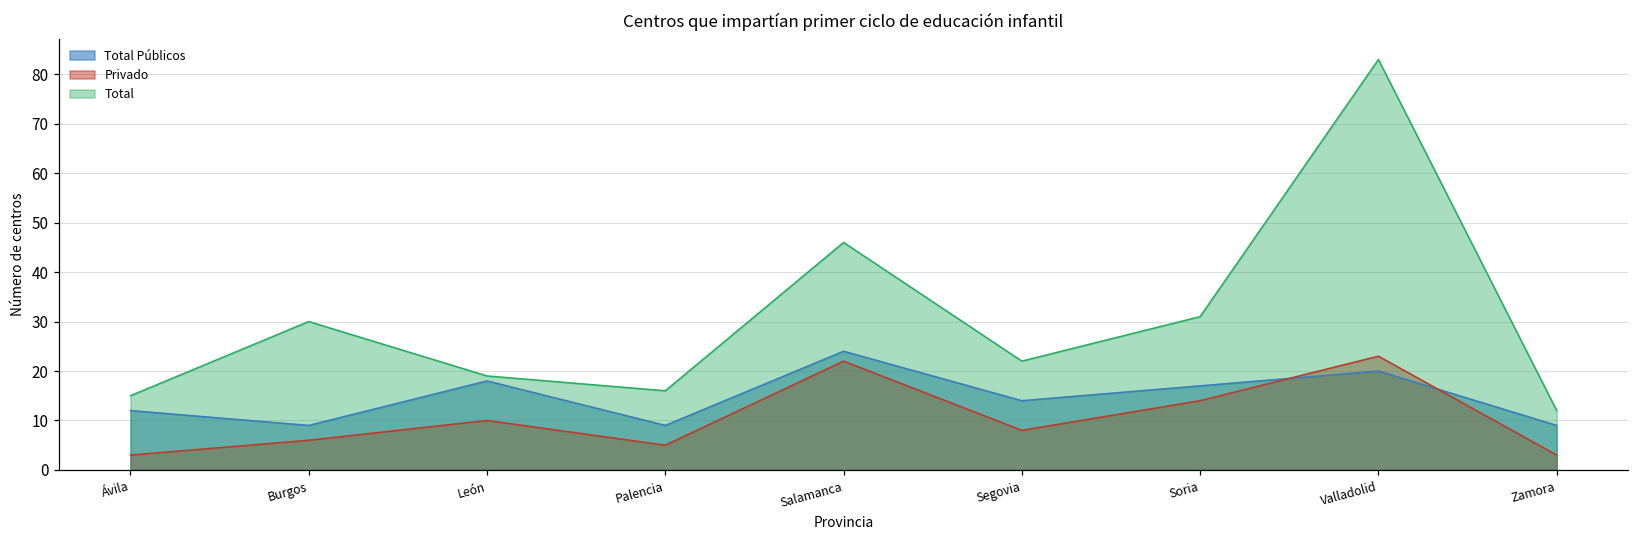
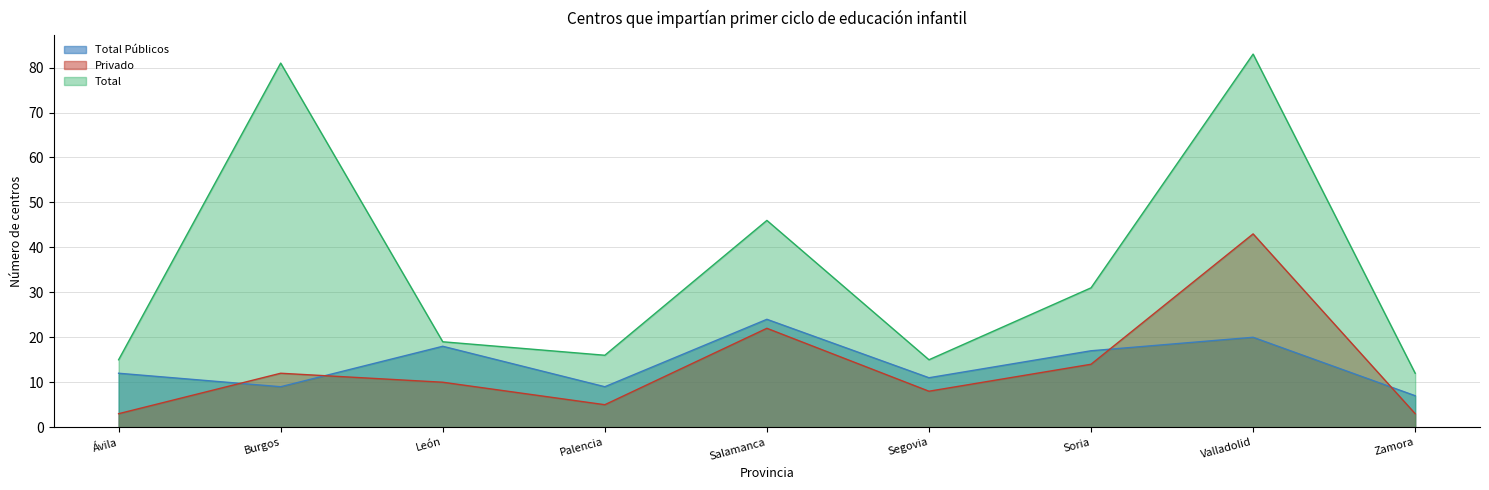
  {
    "Total Públicos": {
      "Ávila": 12,
      "Burgos": 9,
      "León": 18,
      "Palencia": 9,
      "Salamanca": 24,
-     "Segovia": 14,
+     "Segovia": 11,
      "Soria": 17,
      "Valladolid": 20,
-     "Zamora": 9
+     "Zamora": 7
    },
    "Privado": {
      "Ávila": 3,
-     "Burgos": 6,
+     "Burgos": 12,
      "León": 10,
      "Palencia": 5,
      "Salamanca": 22,
      "Segovia": 8,
      "Soria": 14,
-     "Valladolid": 23,
+     "Valladolid": 43,
      "Zamora": 3
    },
    "Total": {
      "Ávila": 15,
-     "Burgos": 30,
+     "Burgos": 81,
      "León": 19,
      "Palencia": 16,
      "Salamanca": 46,
-     "Segovia": 22,
+     "Segovia": 15,
      "Soria": 31,
      "Valladolid": 83,
      "Zamora": 12
    }
  }
